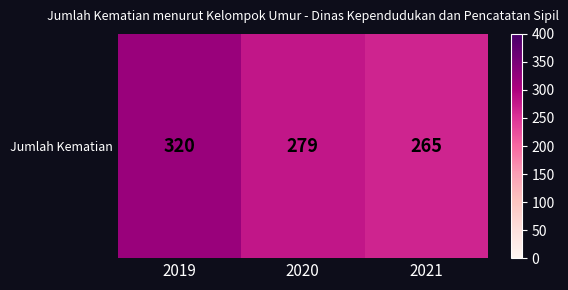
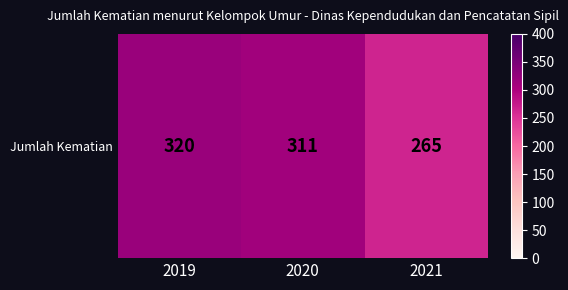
  {
    "Jumlah Kematian": {
      "2019": 320,
-     "2020": 279,
+     "2020": 311,
      "2021": 265
    }
  }
